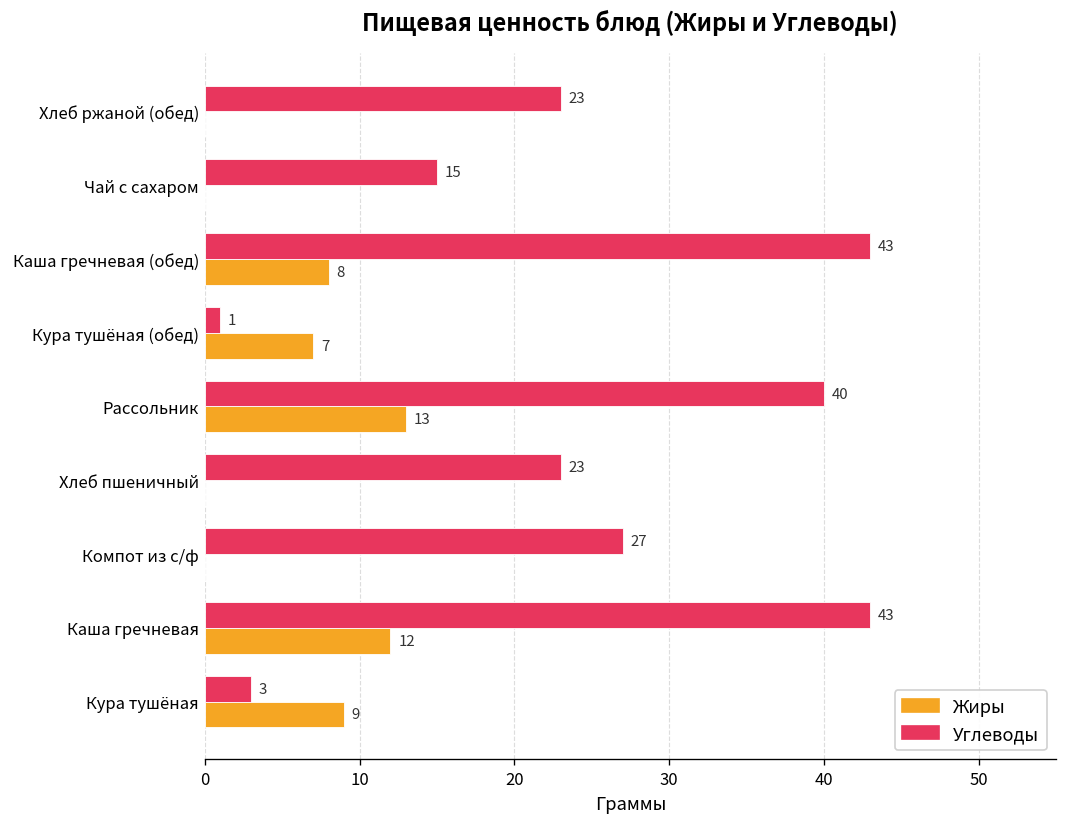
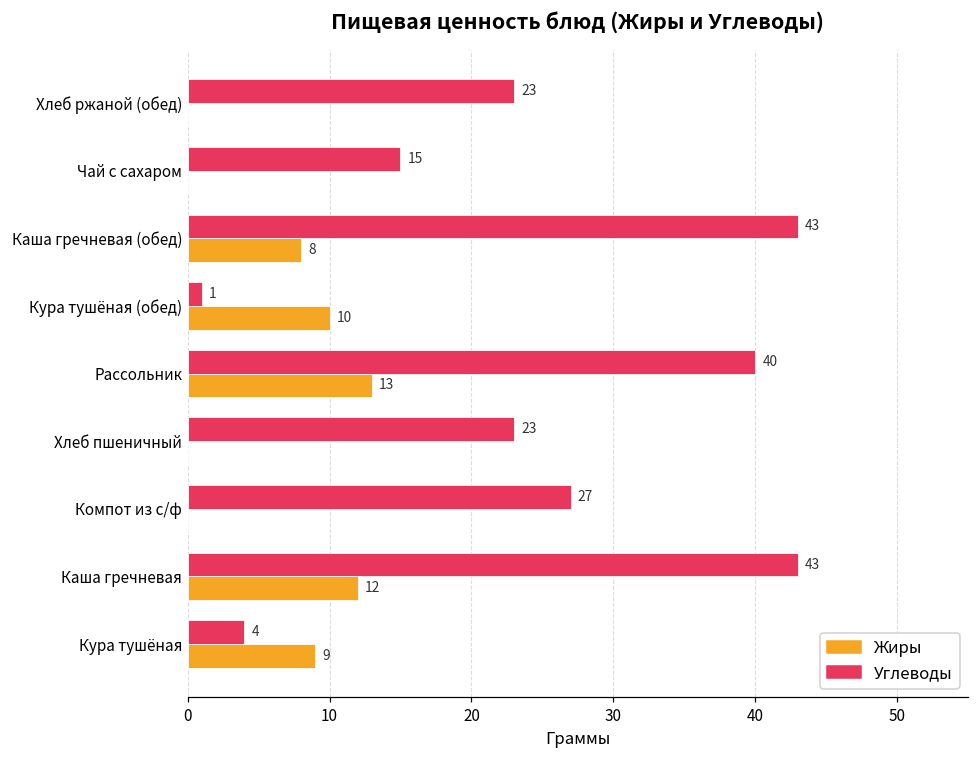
  {
    "Жиры": {
      "Каша гречневая (обед)": 8,
-     "Кура тушёная (обед)": 7,
+     "Кура тушёная (обед)": 10,
      "Рассольник": 13,
      "Каша гречневая": 12,
      "Кура тушёная": 9
    },
    "Углеводы": {
      "Хлеб ржаной (обед)": 23,
      "Чай с сахаром": 15,
      "Каша гречневая (обед)": 43,
      "Кура тушёная (обед)": 1,
      "Рассольник": 40,
      "Хлеб пшеничный": 23,
      "Компот из с/ф": 27,
      "Каша гречневая": 43,
-     "Кура тушёная": 3
+     "Кура тушёная": 4
    }
  }
